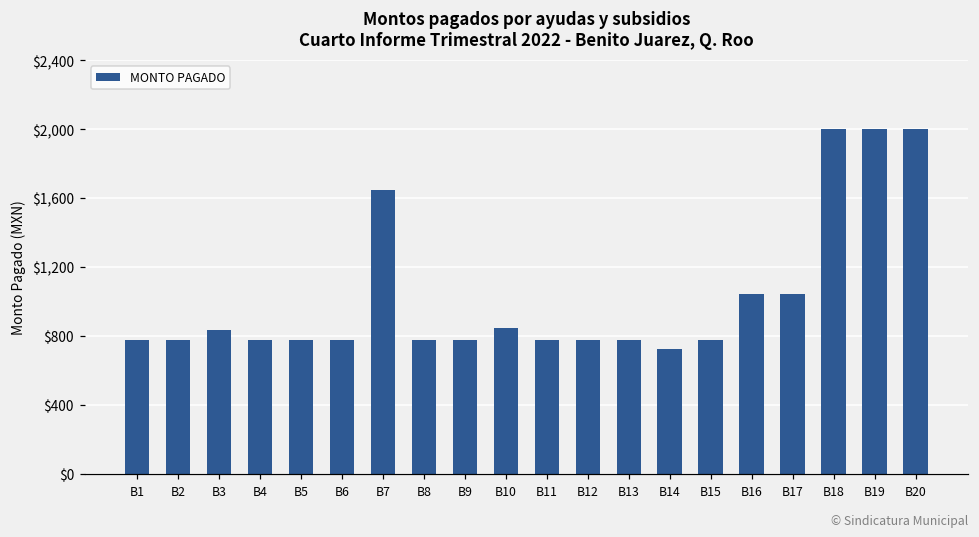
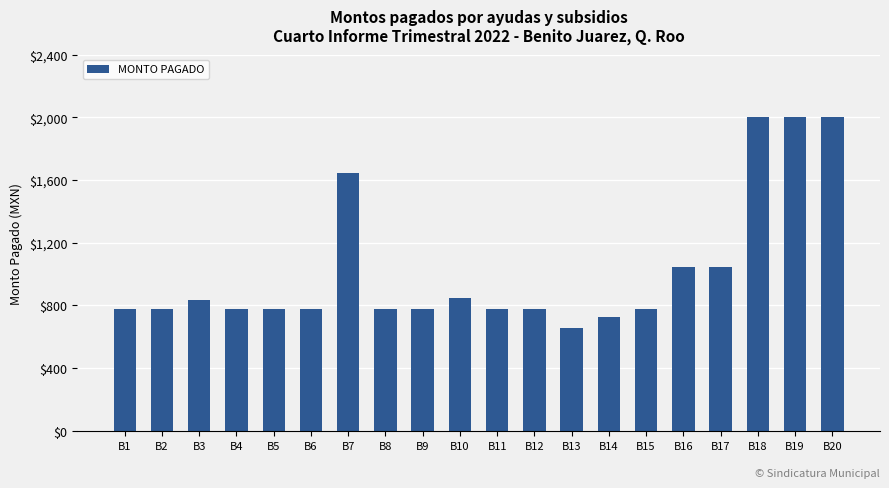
  {
    "B1": "$780",
    "B2": "$780",
    "B3": "$840",
    "B4": "$780",
    "B5": "$780",
    "B6": "$780",
    "B7": "$1,650",
    "B8": "$780",
    "B9": "$780",
    "B10": "$850",
    "B11": "$780",
    "B12": "$780",
-   "B13": "$780",
+   "B13": "$650",
    "B14": "$730",
    "B15": "$780",
    "B16": "$1,040",
    "B17": "$1,040",
    "B18": "$2,000",
    "B19": "$2,000",
    "B20": "$2,000"
  }
